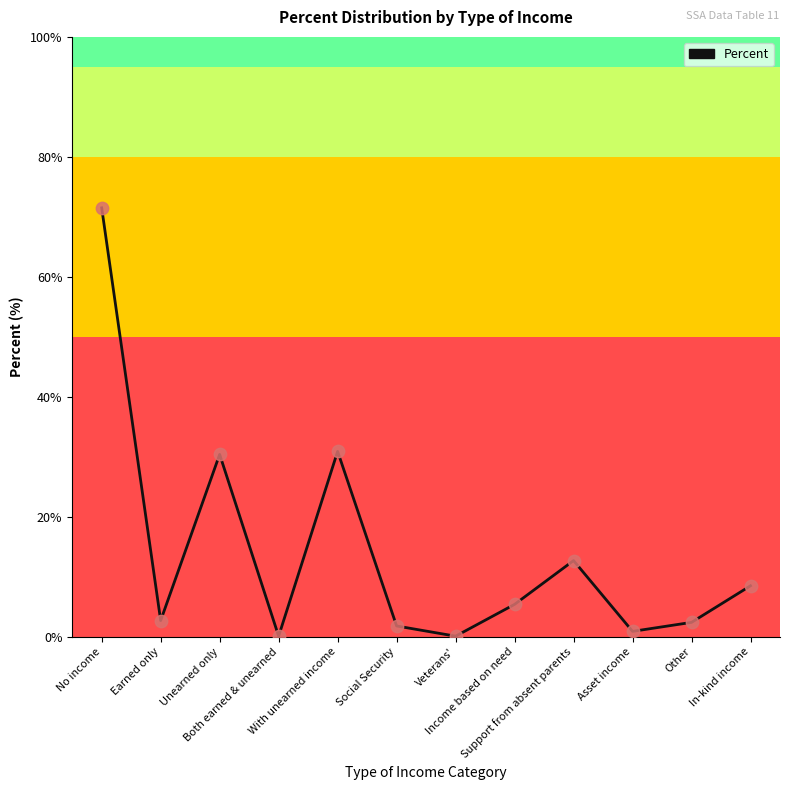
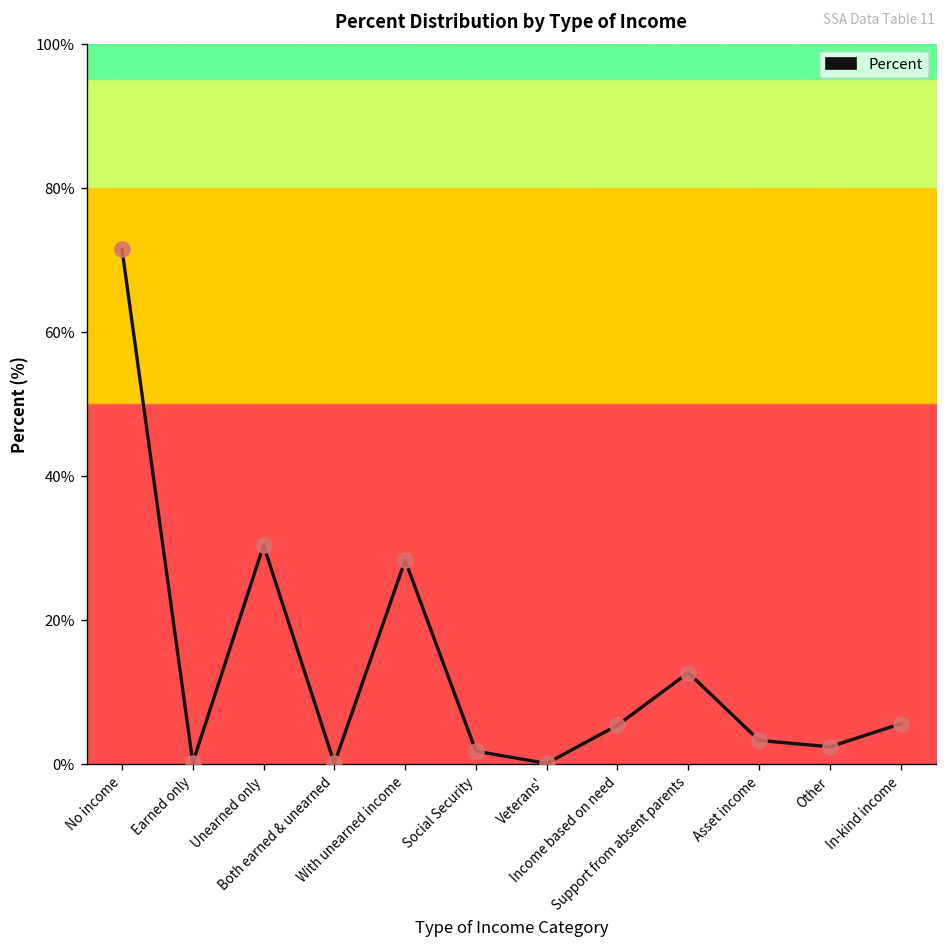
  {
    "No income": "72%",
-   "Earned only": "3%",
+   "Earned only": "0%",
    "Unearned only": "30%",
    "Both earned & unearned": "0%",
-   "With unearned income": "31%",
+   "With unearned income": "28%",
    "Social Security": "2%",
    "Veterans'": "0%",
    "Income based on need": "5%",
    "Support from absent parents": "13%",
-   "Asset income": "1%",
+   "Asset income": "3%",
    "Other": "2%",
-   "In-kind income": "9%"
+   "In-kind income": "6%"
  }
